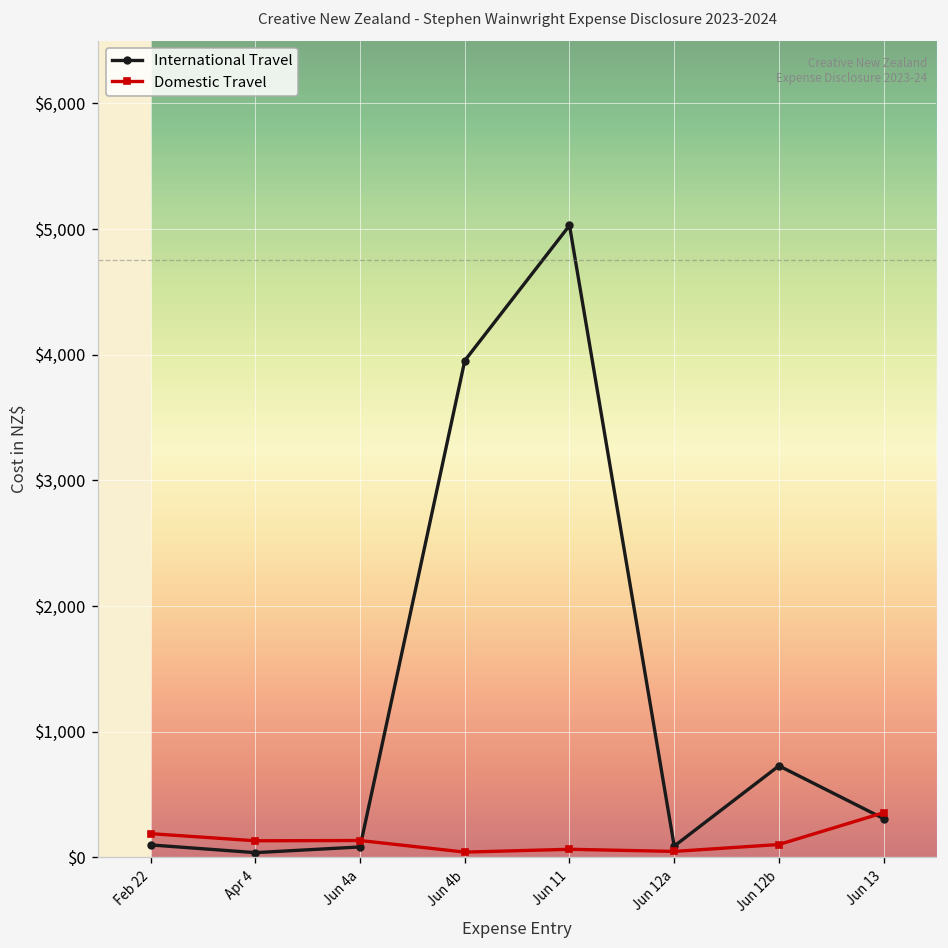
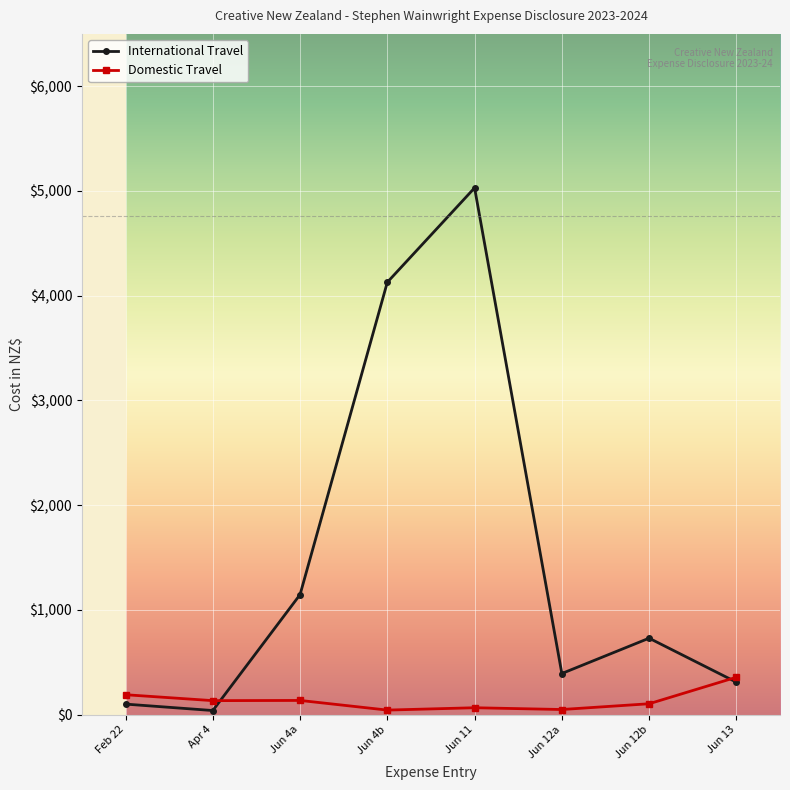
  {
    "International Travel": {
      "Feb 22": "$100",
      "Apr 4": "$40",
-     "Jun 4a": "$80",
-     "Jun 4b": "$3,950",
+     "Jun 4a": "$1,150",
+     "Jun 4b": "$4,130",
      "Jun 11": "$5,030",
-     "Jun 12a": "$90",
+     "Jun 12a": "$390",
      "Jun 12b": "$730",
      "Jun 13": "$310"
    },
    "Domestic Travel": {
      "Feb 22": "$190",
      "Apr 4": "$130",
      "Jun 4a": "$140",
      "Jun 4b": "$40",
      "Jun 11": "$70",
      "Jun 12a": "$50",
      "Jun 12b": "$100",
      "Jun 13": "$360"
    }
  }
